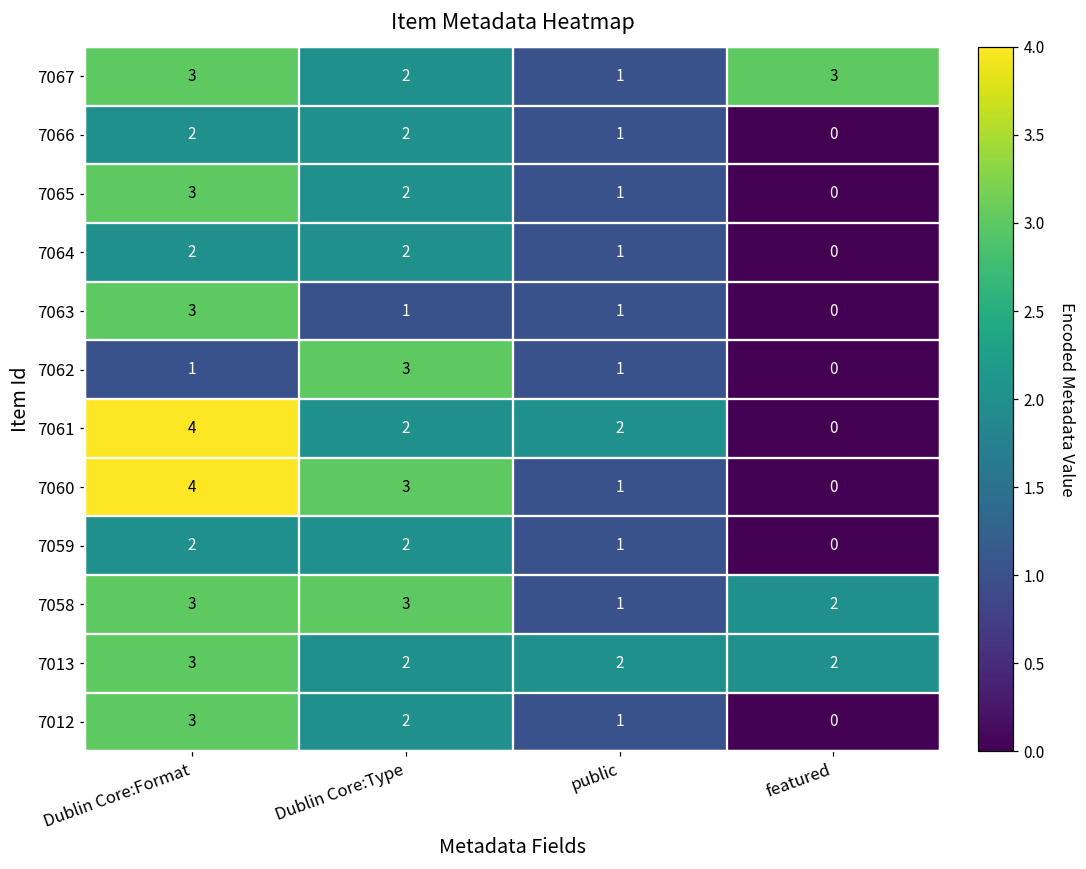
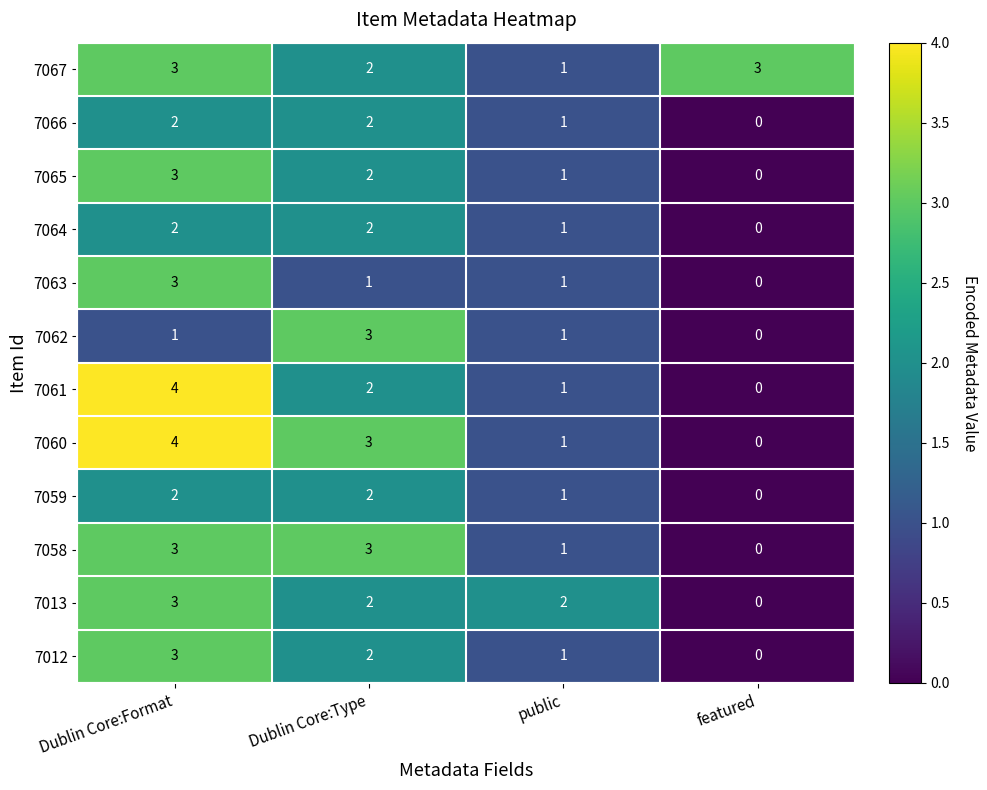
  {
    "7067": {
      "Dublin Core:Format": 3,
      "Dublin Core:Type": 2,
      "public": 1,
      "featured": 3
    },
    "7066": {
      "Dublin Core:Format": 2,
      "Dublin Core:Type": 2,
      "public": 1,
      "featured": 0
    },
    "7065": {
      "Dublin Core:Format": 3,
      "Dublin Core:Type": 2,
      "public": 1,
      "featured": 0
    },
    "7064": {
      "Dublin Core:Format": 2,
      "Dublin Core:Type": 2,
      "public": 1,
      "featured": 0
    },
    "7063": {
      "Dublin Core:Format": 3,
      "Dublin Core:Type": 1,
      "public": 1,
      "featured": 0
    },
    "7062": {
      "Dublin Core:Format": 1,
      "Dublin Core:Type": 3,
      "public": 1,
      "featured": 0
    },
    "7061": {
      "Dublin Core:Format": 4,
      "Dublin Core:Type": 2,
-     "public": 2,
+     "public": 1,
      "featured": 0
    },
    "7060": {
      "Dublin Core:Format": 4,
      "Dublin Core:Type": 3,
      "public": 1,
      "featured": 0
    },
    "7059": {
      "Dublin Core:Format": 2,
      "Dublin Core:Type": 2,
      "public": 1,
      "featured": 0
    },
    "7058": {
      "Dublin Core:Format": 3,
      "Dublin Core:Type": 3,
      "public": 1,
-     "featured": 2
+     "featured": 0
    },
    "7013": {
      "Dublin Core:Format": 3,
      "Dublin Core:Type": 2,
      "public": 2,
-     "featured": 2
+     "featured": 0
    },
    "7012": {
      "Dublin Core:Format": 3,
      "Dublin Core:Type": 2,
      "public": 1,
      "featured": 0
    }
  }
